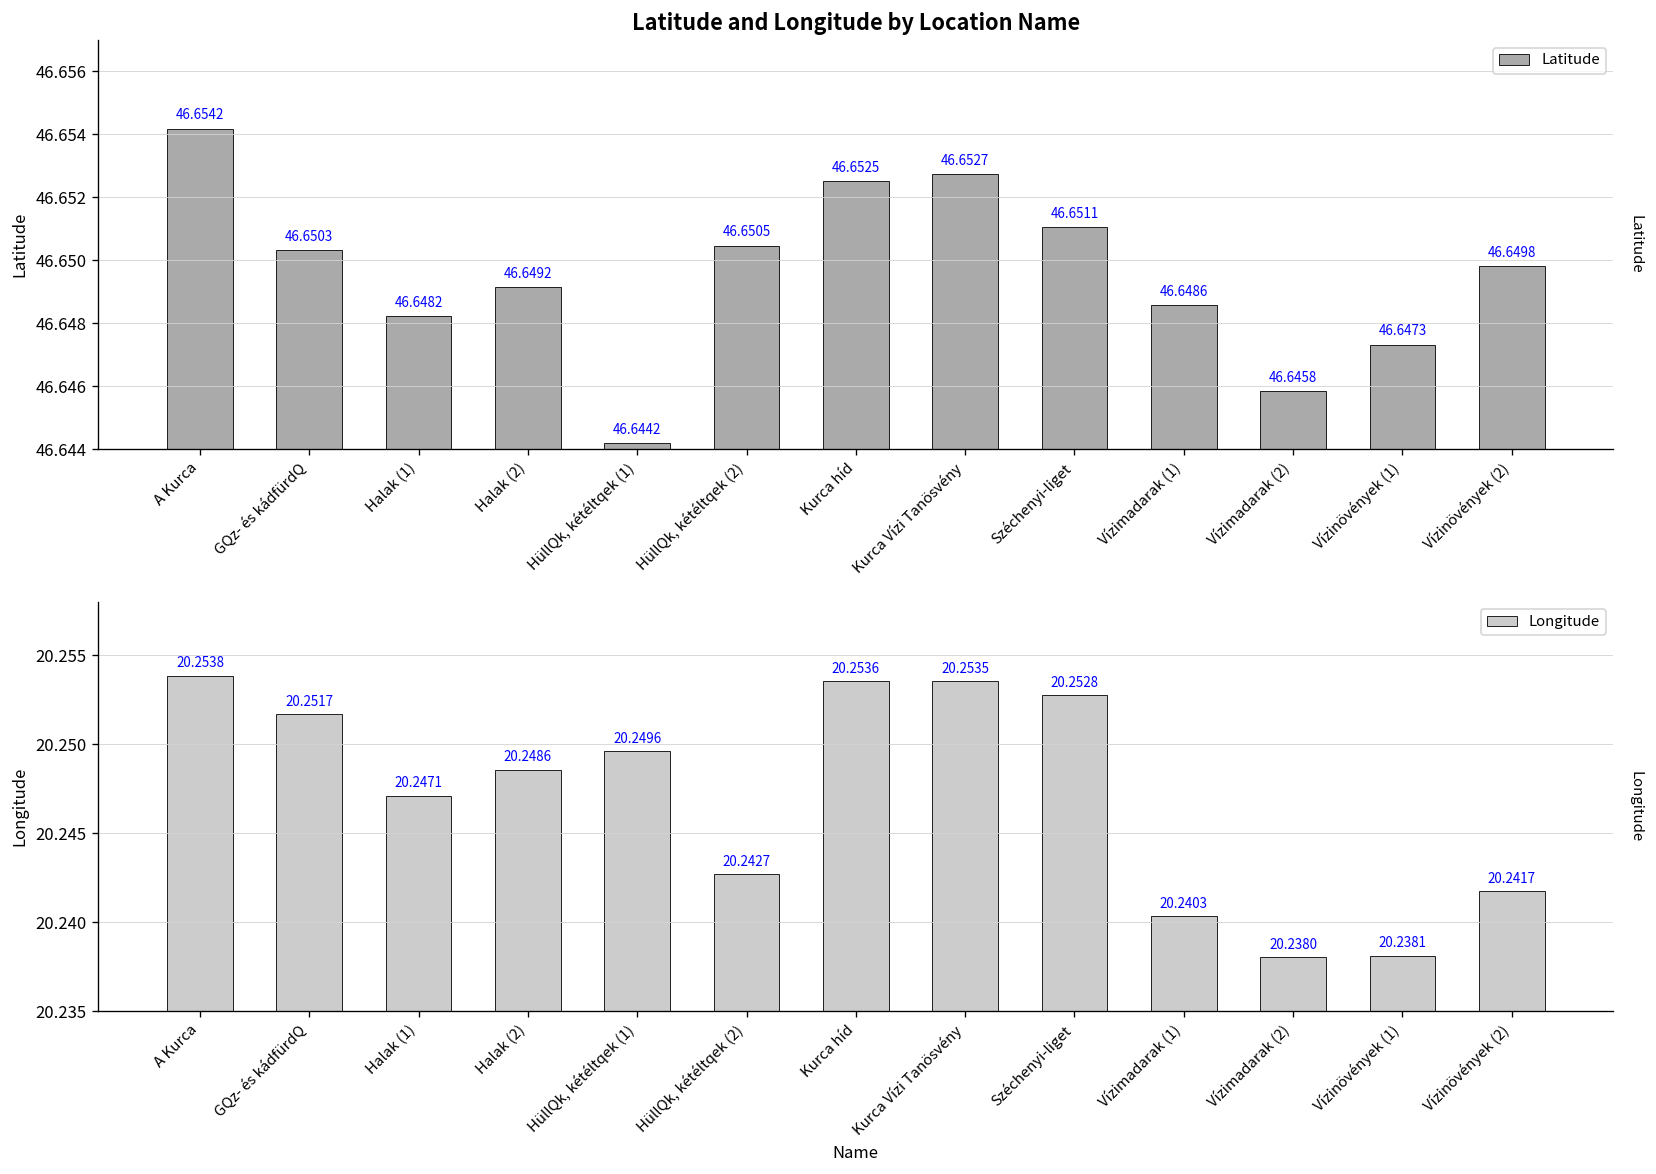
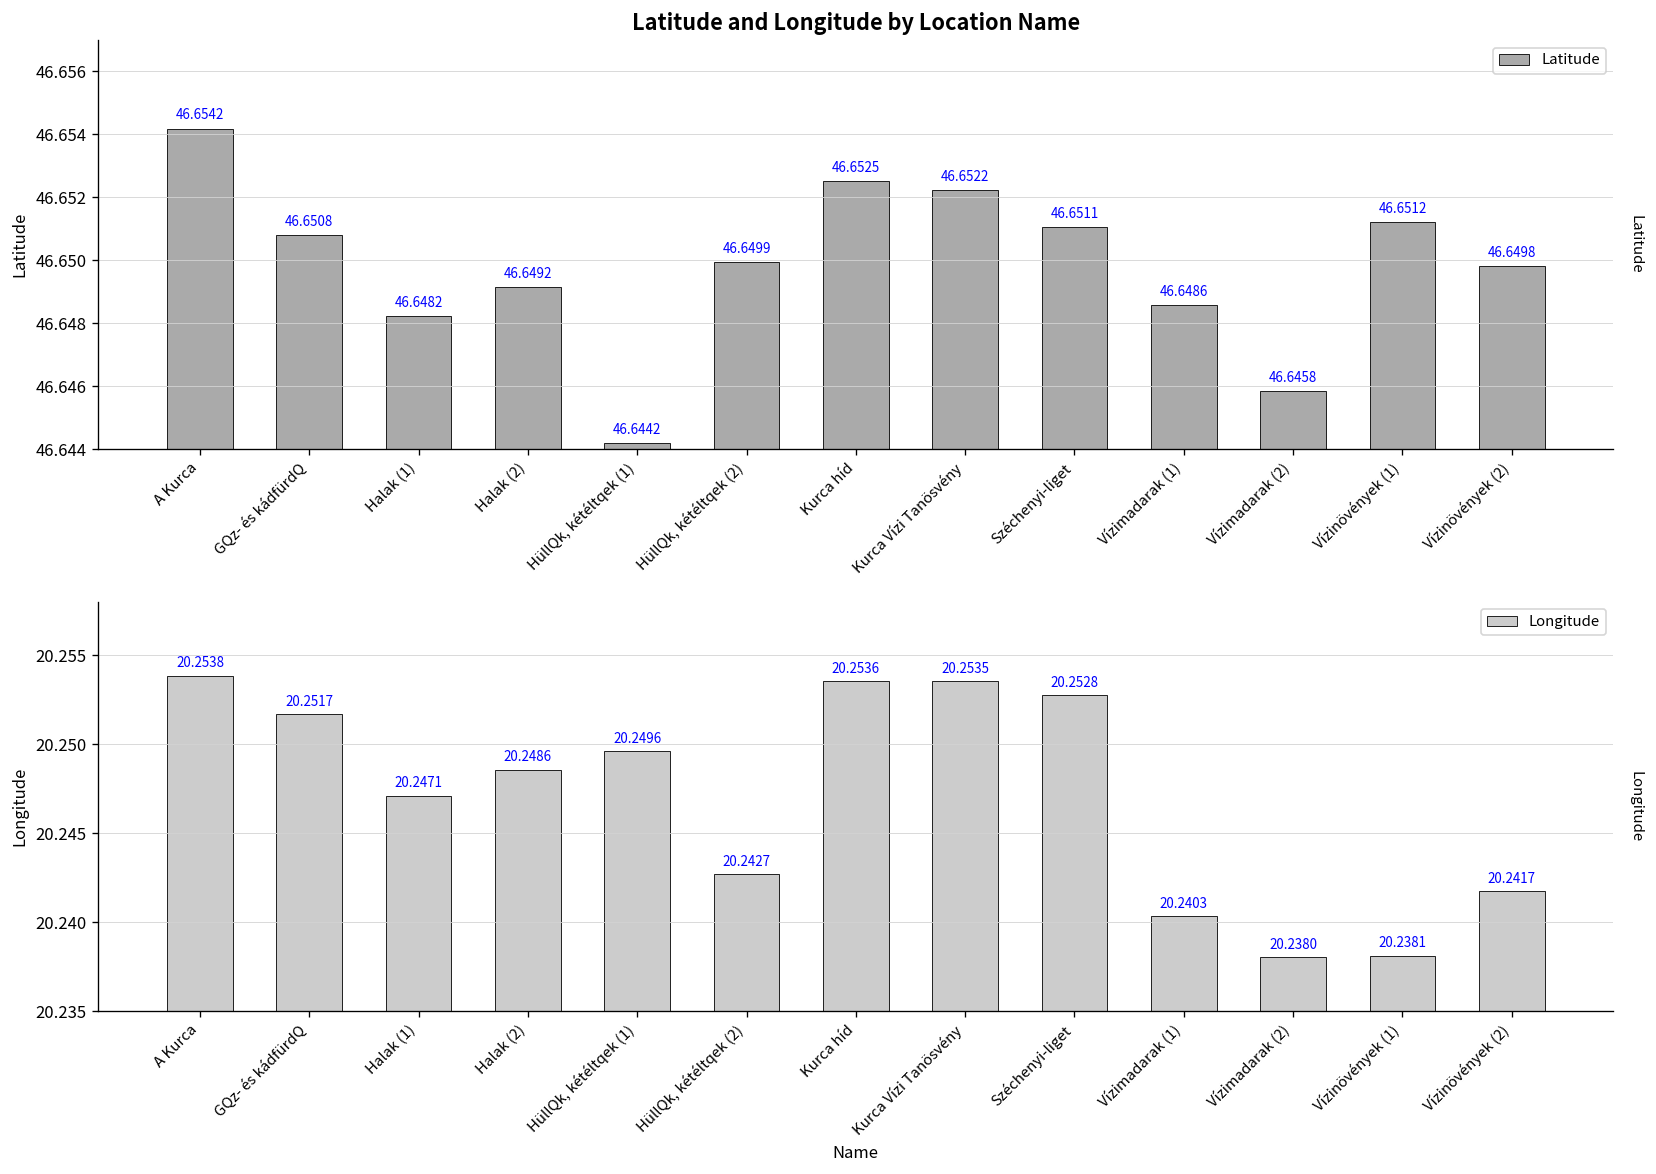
  {
    "Latitude and Longitude by Location Name": {
      "A Kurca": 46.6542,
-     "GQz- és kádfürdQ": 46.6503,
+     "GQz- és kádfürdQ": 46.6508,
      "Halak (1)": 46.6482,
      "Halak (2)": 46.6492,
      "HüllQk, kétéltqek (1)": 46.6442,
-     "HüllQk, kétéltqek (2)": 46.6505,
+     "HüllQk, kétéltqek (2)": 46.6499,
      "Kurca híd": 46.6525,
-     "Kurca Vízi Tanösvény": 46.6527,
+     "Kurca Vízi Tanösvény": 46.6522,
      "Széchenyi-liget": 46.6511,
      "Vízimadarak (1)": 46.6486,
      "Vízimadarak (2)": 46.6458,
-     "Vízinövények (1)": 46.6473,
+     "Vízinövények (1)": 46.6512,
      "Vízinövények (2)": 46.6498
    }
  }
